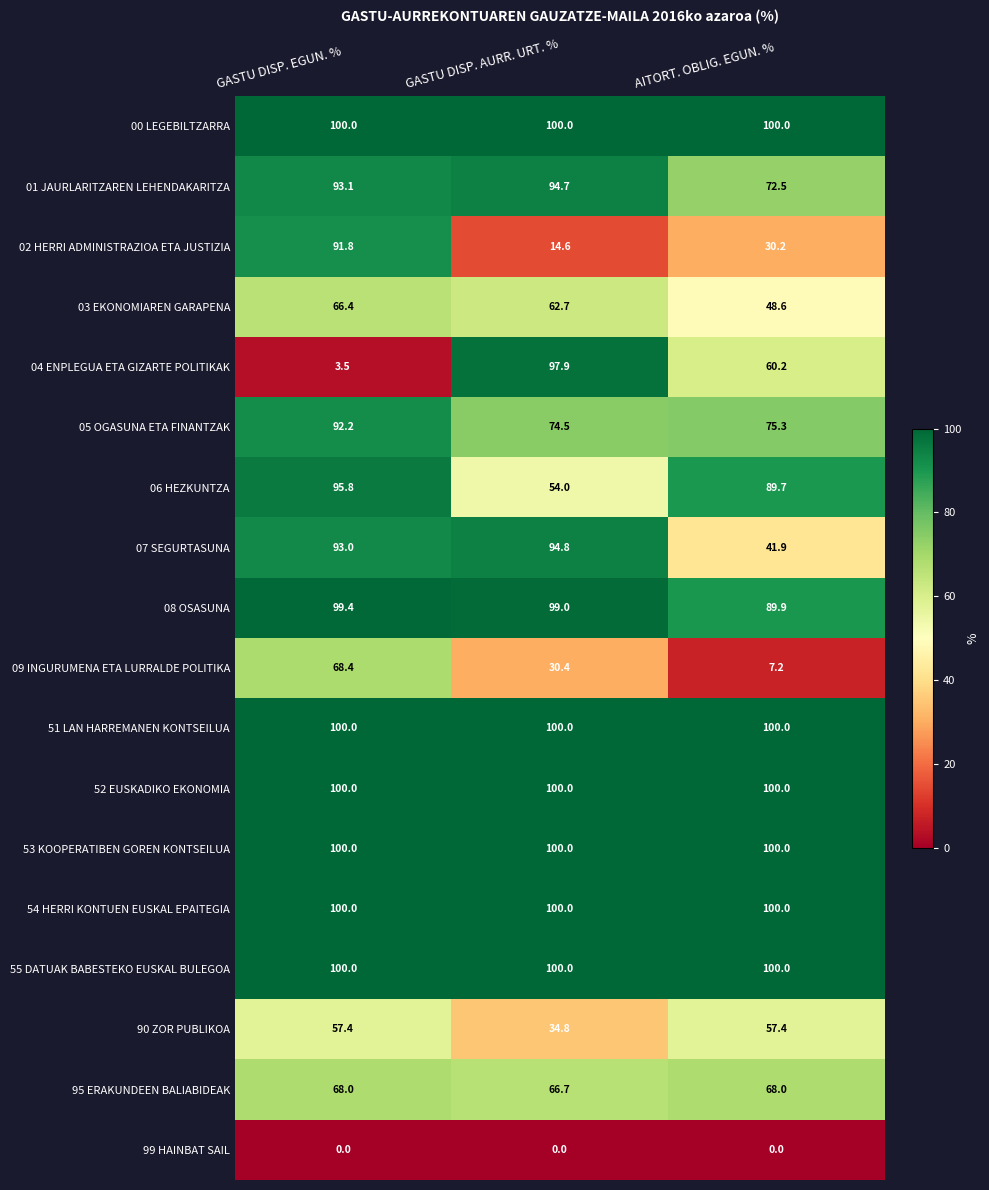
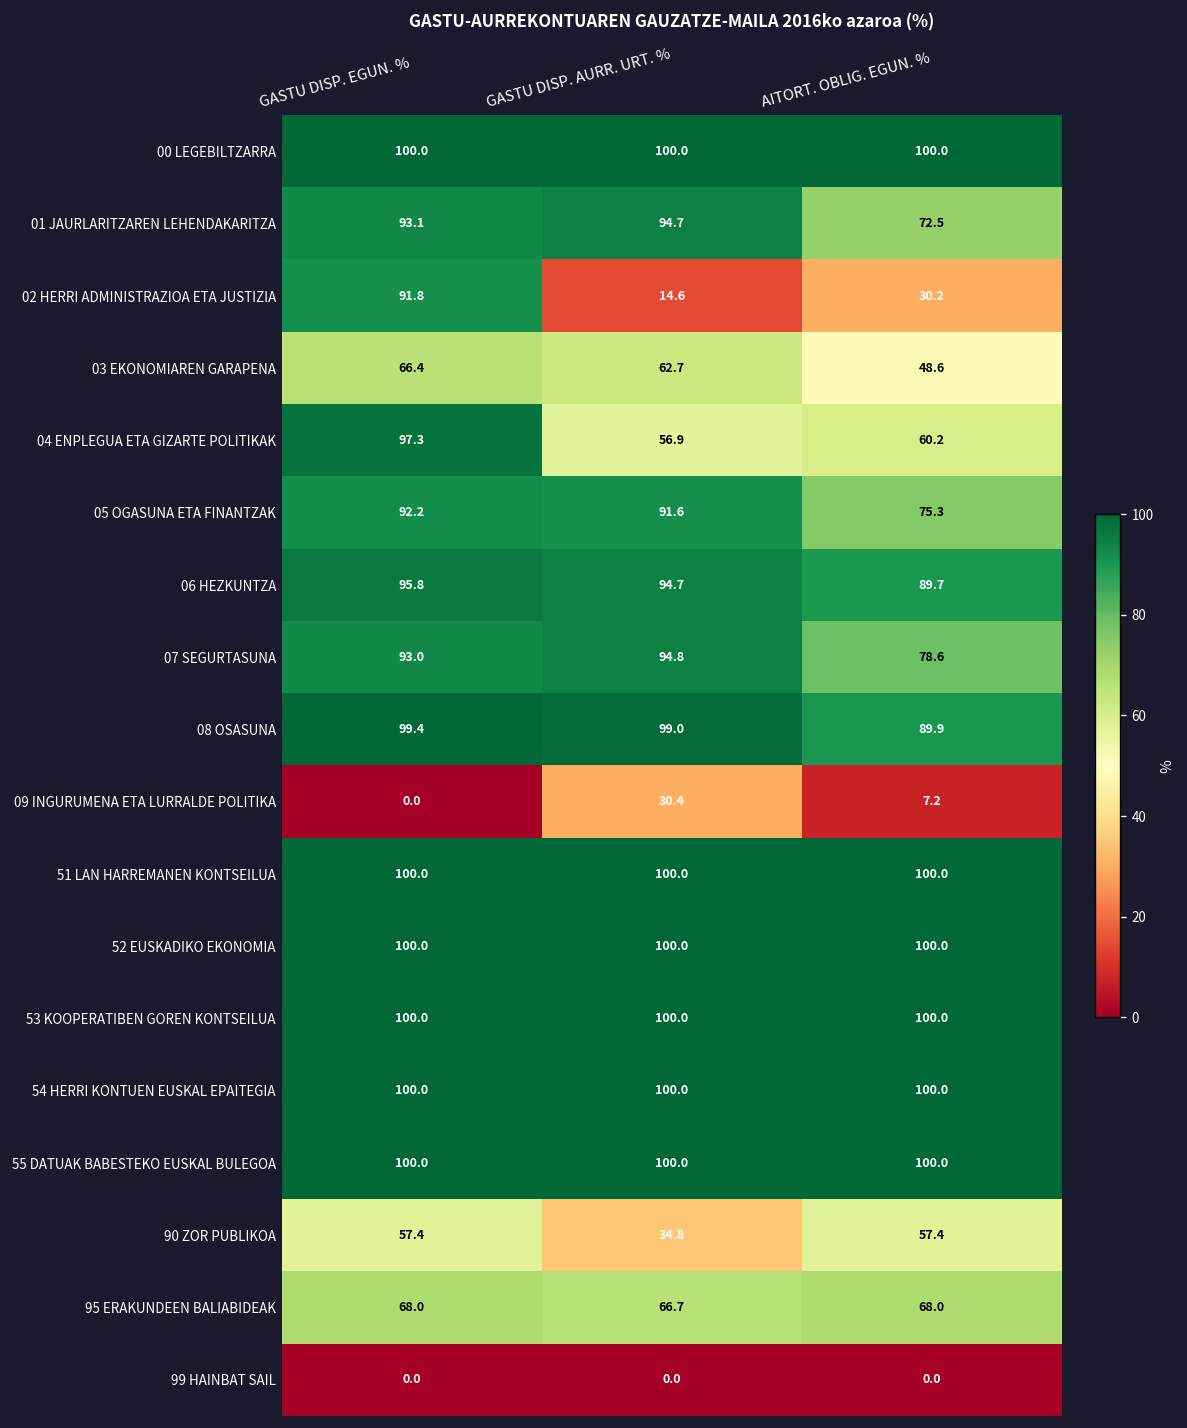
  {
    "00 LEGEBILTZARRA": {
      "GASTU DISP. EGUN. %": 100.0,
      "GASTU DISP. AURR. URT. %": 100.0,
      "AITORT. OBLIG. EGUN. %": 100.0
    },
    "01 JAURLARITZAREN LEHENDAKARITZA": {
      "GASTU DISP. EGUN. %": 93.1,
      "GASTU DISP. AURR. URT. %": 94.7,
      "AITORT. OBLIG. EGUN. %": 72.5
    },
    "02 HERRI ADMINISTRAZIOA ETA JUSTIZIA": {
      "GASTU DISP. EGUN. %": 91.8,
      "GASTU DISP. AURR. URT. %": 14.6,
      "AITORT. OBLIG. EGUN. %": 30.2
    },
    "03 EKONOMIAREN GARAPENA": {
      "GASTU DISP. EGUN. %": 66.4,
      "GASTU DISP. AURR. URT. %": 62.7,
      "AITORT. OBLIG. EGUN. %": 48.6
    },
    "04 ENPLEGUA ETA GIZARTE POLITIKAK": {
-     "GASTU DISP. EGUN. %": 3.5,
-     "GASTU DISP. AURR. URT. %": 97.9,
+     "GASTU DISP. EGUN. %": 97.3,
+     "GASTU DISP. AURR. URT. %": 56.9,
      "AITORT. OBLIG. EGUN. %": 60.2
    },
    "05 OGASUNA ETA FINANTZAK": {
      "GASTU DISP. EGUN. %": 92.2,
-     "GASTU DISP. AURR. URT. %": 74.5,
+     "GASTU DISP. AURR. URT. %": 91.6,
      "AITORT. OBLIG. EGUN. %": 75.3
    },
    "06 HEZKUNTZA": {
      "GASTU DISP. EGUN. %": 95.8,
-     "GASTU DISP. AURR. URT. %": 54.0,
+     "GASTU DISP. AURR. URT. %": 94.7,
      "AITORT. OBLIG. EGUN. %": 89.7
    },
    "07 SEGURTASUNA": {
      "GASTU DISP. EGUN. %": 93.0,
      "GASTU DISP. AURR. URT. %": 94.8,
-     "AITORT. OBLIG. EGUN. %": 41.9
+     "AITORT. OBLIG. EGUN. %": 78.6
    },
    "08 OSASUNA": {
      "GASTU DISP. EGUN. %": 99.4,
      "GASTU DISP. AURR. URT. %": 99.0,
      "AITORT. OBLIG. EGUN. %": 89.9
    },
    "09 INGURUMENA ETA LURRALDE POLITIKA": {
-     "GASTU DISP. EGUN. %": 68.4,
+     "GASTU DISP. EGUN. %": 0.0,
      "GASTU DISP. AURR. URT. %": 30.4,
      "AITORT. OBLIG. EGUN. %": 7.2
    },
    "51 LAN HARREMANEN KONTSEILUA": {
      "GASTU DISP. EGUN. %": 100.0,
      "GASTU DISP. AURR. URT. %": 100.0,
      "AITORT. OBLIG. EGUN. %": 100.0
    },
    "52 EUSKADIKO EKONOMIA": {
      "GASTU DISP. EGUN. %": 100.0,
      "GASTU DISP. AURR. URT. %": 100.0,
      "AITORT. OBLIG. EGUN. %": 100.0
    },
    "53 KOOPERATIBEN GOREN KONTSEILUA": {
      "GASTU DISP. EGUN. %": 100.0,
      "GASTU DISP. AURR. URT. %": 100.0,
      "AITORT. OBLIG. EGUN. %": 100.0
    },
    "54 HERRI KONTUEN EUSKAL EPAITEGIA": {
      "GASTU DISP. EGUN. %": 100.0,
      "GASTU DISP. AURR. URT. %": 100.0,
      "AITORT. OBLIG. EGUN. %": 100.0
    },
    "55 DATUAK BABESTEKO EUSKAL BULEGOA": {
      "GASTU DISP. EGUN. %": 100.0,
      "GASTU DISP. AURR. URT. %": 100.0,
      "AITORT. OBLIG. EGUN. %": 100.0
    },
    "90 ZOR PUBLIKOA": {
      "GASTU DISP. EGUN. %": 57.4,
      "GASTU DISP. AURR. URT. %": 34.8,
      "AITORT. OBLIG. EGUN. %": 57.4
    },
    "95 ERAKUNDEEN BALIABIDEAK": {
      "GASTU DISP. EGUN. %": 68.0,
      "GASTU DISP. AURR. URT. %": 66.7,
      "AITORT. OBLIG. EGUN. %": 68.0
    },
    "99 HAINBAT SAIL": {
      "GASTU DISP. EGUN. %": 0.0,
      "GASTU DISP. AURR. URT. %": 0.0,
      "AITORT. OBLIG. EGUN. %": 0.0
    }
  }
